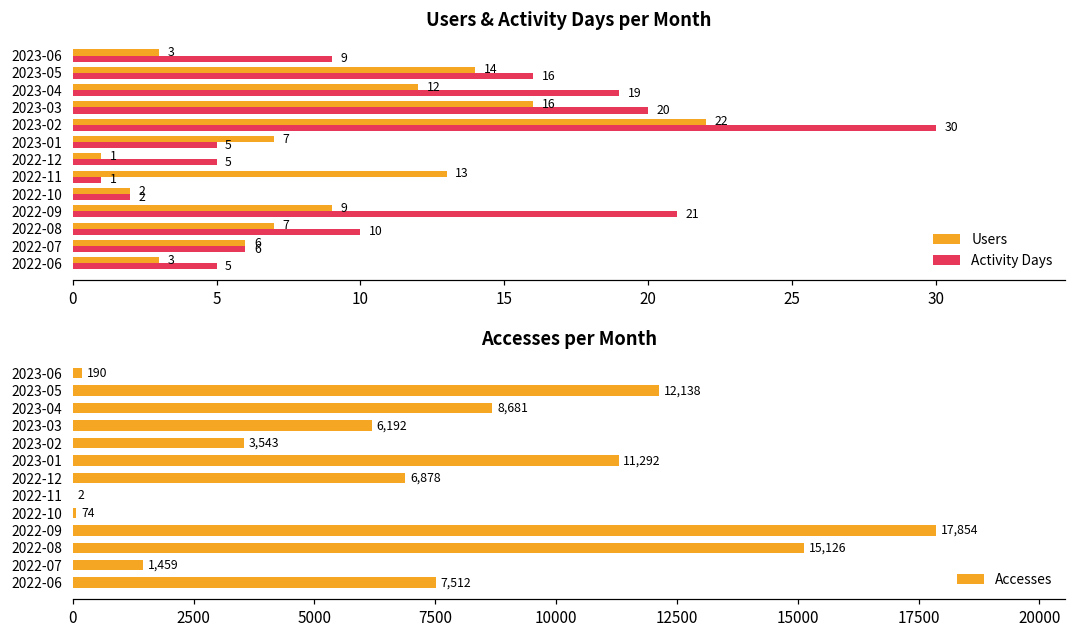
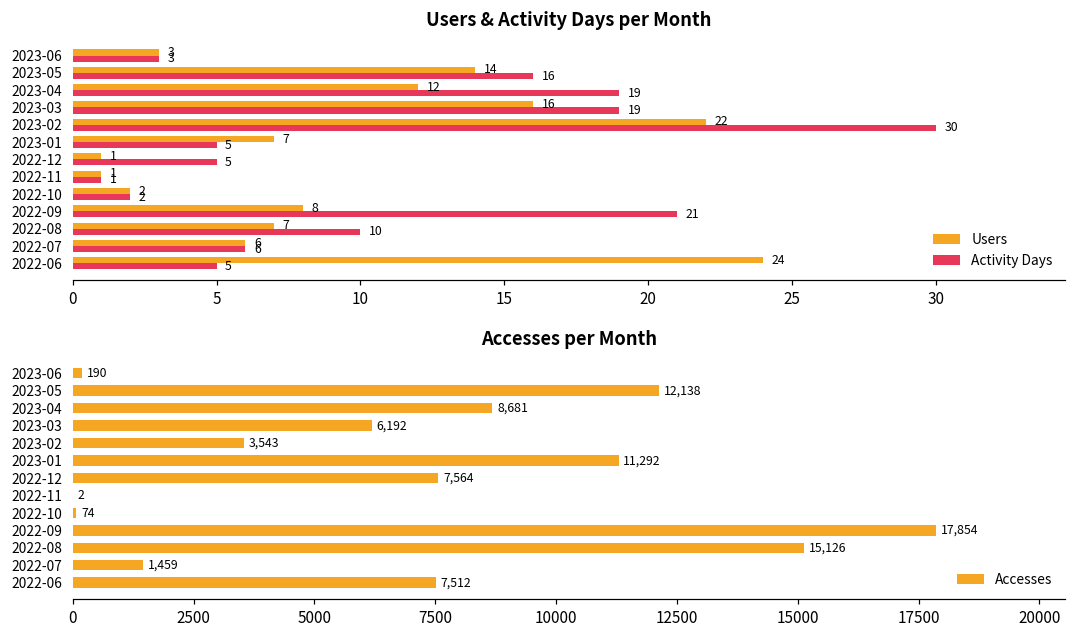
  {
    "Users & Activity Days per Month": {
      "Users": {
        "2023-06": "3",
        "2023-05": "14",
        "2023-04": "12",
        "2023-03": "16",
        "2023-02": "22",
        "2023-01": "7",
        "2022-12": "1",
-       "2022-11": "13",
-       "2022-09": "9",
+       "2022-11": "1",
+       "2022-09": "8",
        "2022-08": "7",
-       "2022-06": "3"
+       "2022-06": "24"
      },
      "Activity Days": {
-       "2023-06": "9",
+       "2023-06": "3",
        "2023-05": "16",
        "2023-04": "19",
-       "2023-03": "20",
+       "2023-03": "19",
        "2023-02": "30",
        "2023-01": "5",
        "2022-12": "5",
        "2022-11": "1",
        "2022-09": "21",
        "2022-08": "10",
        "2022-06": "5"
      }
    },
    "Accesses per Month": {
      "2023-06": "190",
      "2023-05": "12,138",
      "2023-04": "8,681",
      "2023-03": "6,192",
      "2023-02": "3,543",
      "2023-01": "11,292",
-     "2022-12": "6,878",
+     "2022-12": "7,564",
      "2022-11": "2",
      "2022-10": "74",
      "2022-09": "17,854",
      "2022-08": "15,126",
      "2022-07": "1,459",
      "2022-06": "7,512"
    }
  }
